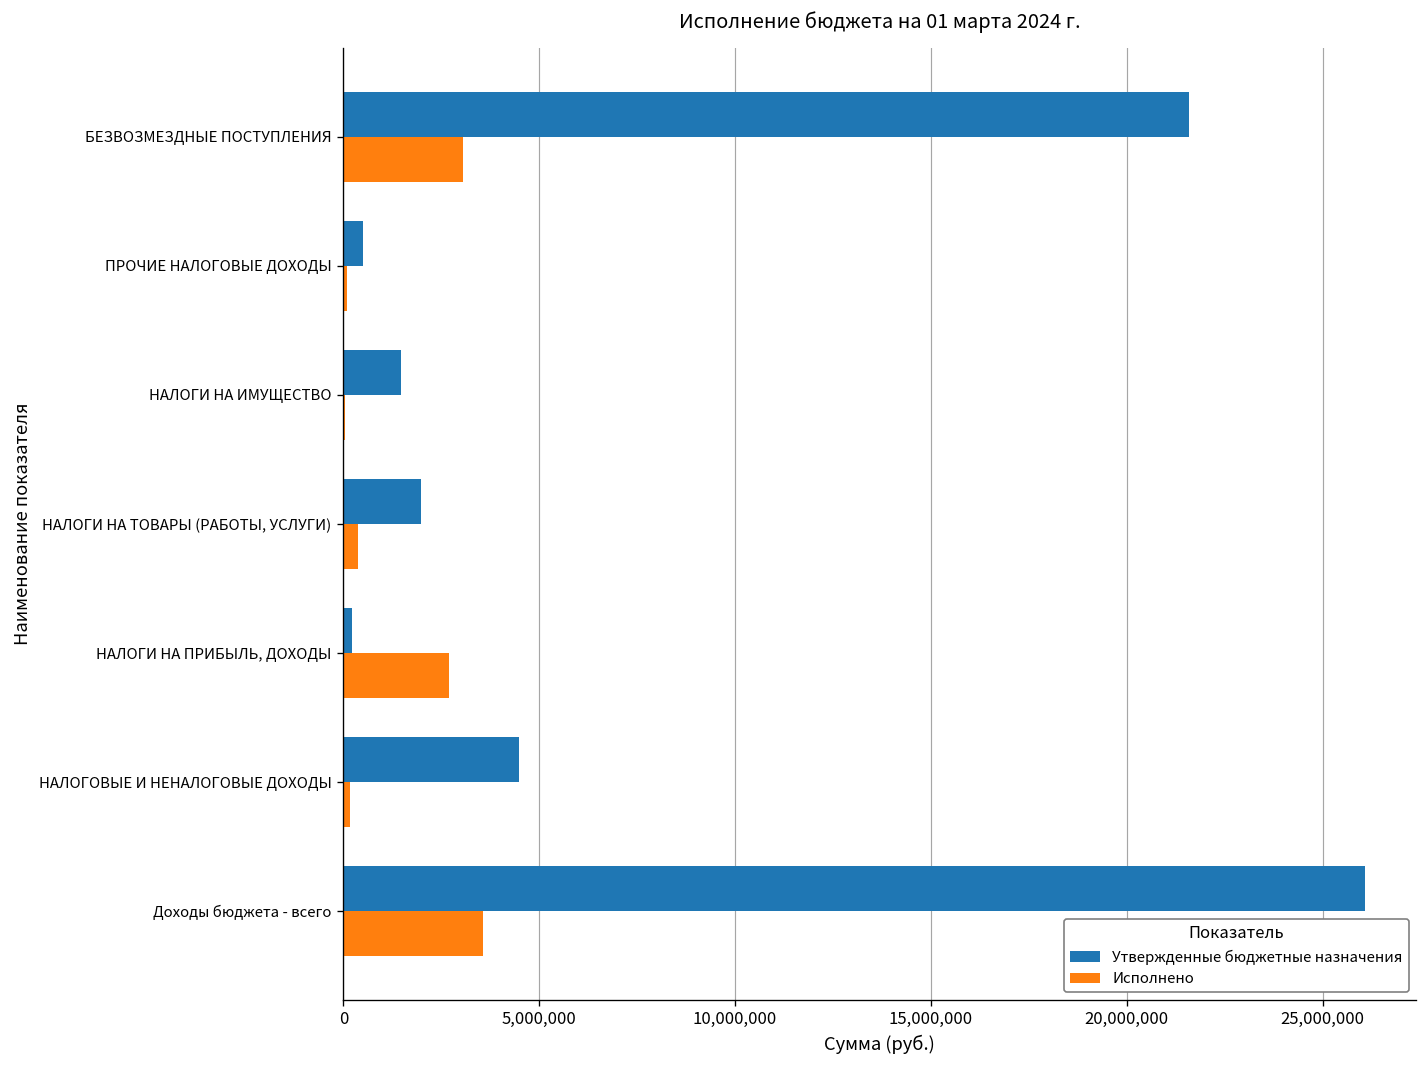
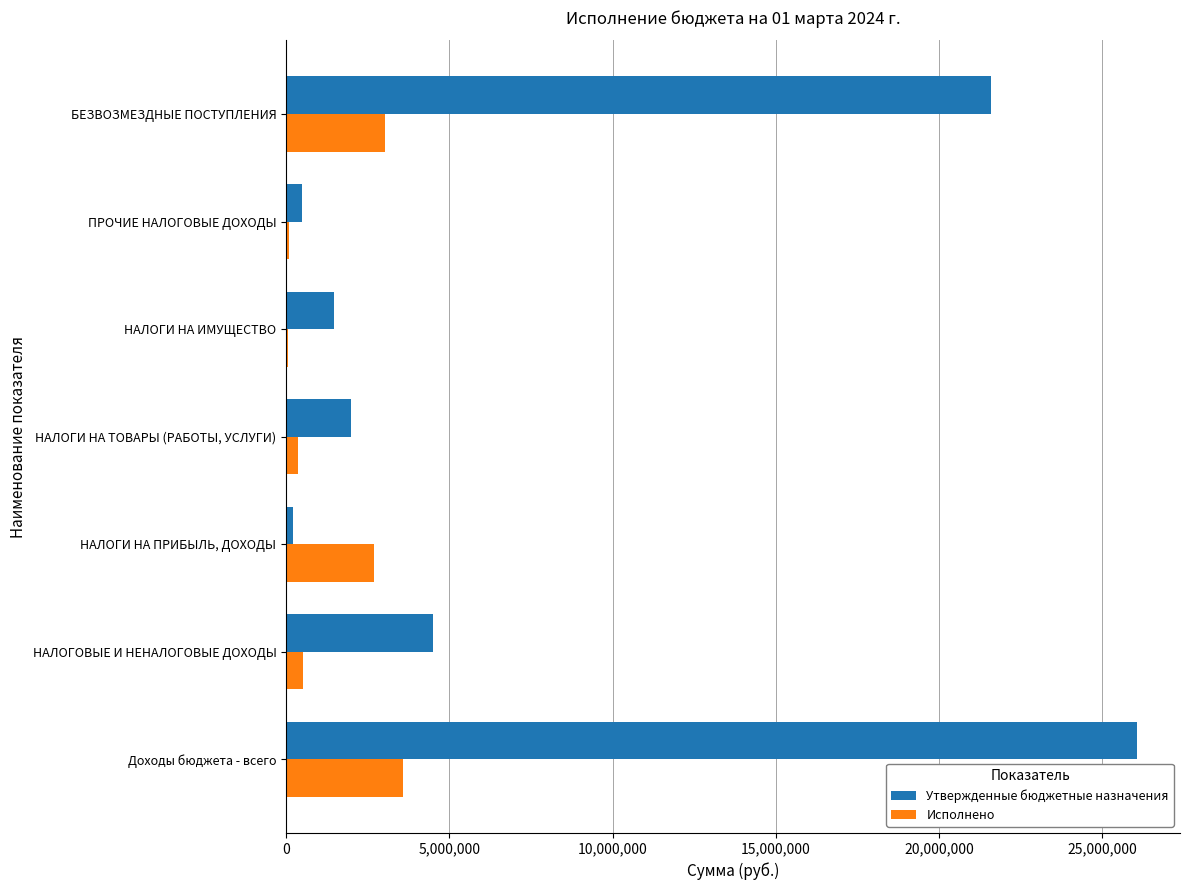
  {
    "Утвержденные бюджетные назначения": {
      "БЕЗВОЗМЕЗДНЫЕ ПОСТУПЛЕНИЯ": "21,600,000",
      "ПРОЧИЕ НАЛОГОВЫЕ ДОХОДЫ": "500,000",
      "НАЛОГИ НА ИМУЩЕСТВО": "1,500,000",
      "НАЛОГИ НА ТОВАРЫ (РАБОТЫ, УСЛУГИ)": "2,000,000",
      "НАЛОГИ НА ПРИБЫЛЬ, ДОХОДЫ": "200,000",
      "НАЛОГОВЫЕ И НЕНАЛОГОВЫЕ ДОХОДЫ": "4,500,000",
      "Доходы бюджета - всего": "26,100,000"
    },
    "Исполнено": {
      "БЕЗВОЗМЕЗДНЫЕ ПОСТУПЛЕНИЯ": "3,000,000",
      "ПРОЧИЕ НАЛОГОВЫЕ ДОХОДЫ": "100,000",
      "НАЛОГИ НА ТОВАРЫ (РАБОТЫ, УСЛУГИ)": "400,000",
      "НАЛОГИ НА ПРИБЫЛЬ, ДОХОДЫ": "2,700,000",
-     "НАЛОГОВЫЕ И НЕНАЛОГОВЫЕ ДОХОДЫ": "200,000",
+     "НАЛОГОВЫЕ И НЕНАЛОГОВЫЕ ДОХОДЫ": "500,000",
      "Доходы бюджета - всего": "3,600,000"
    }
  }
